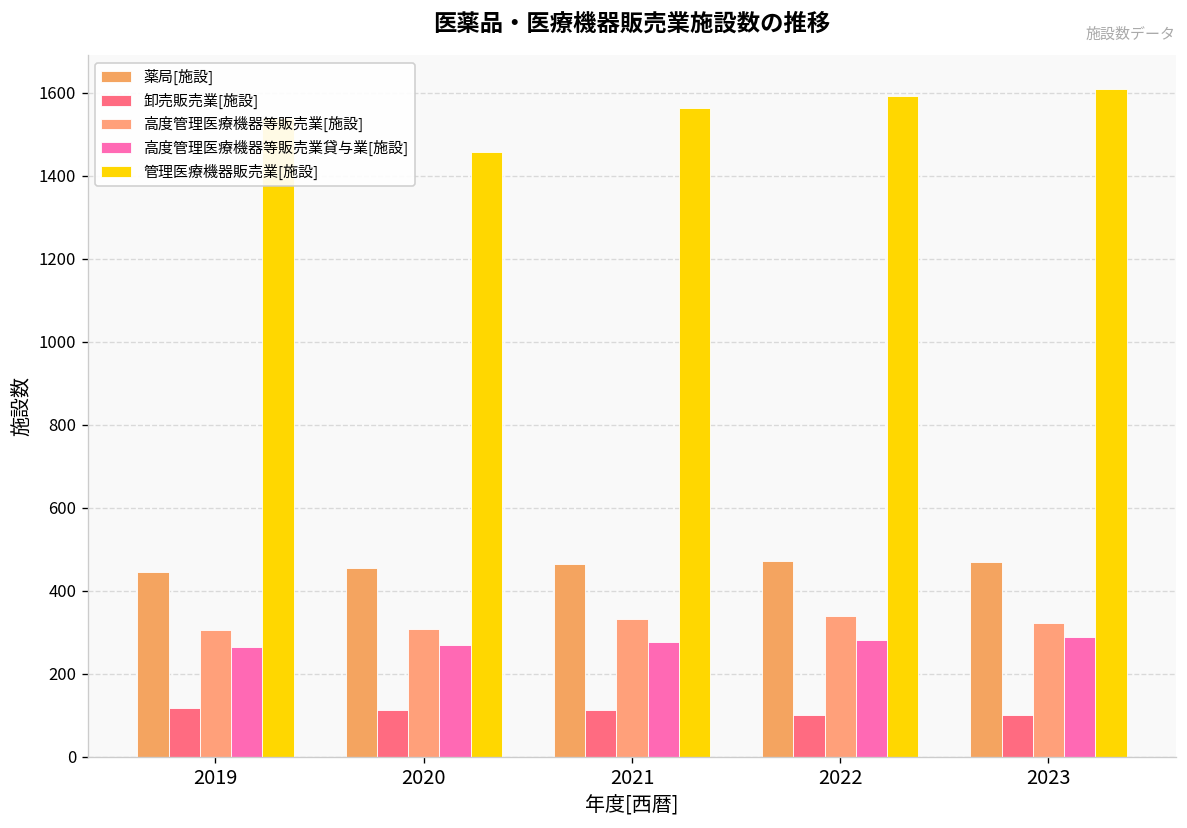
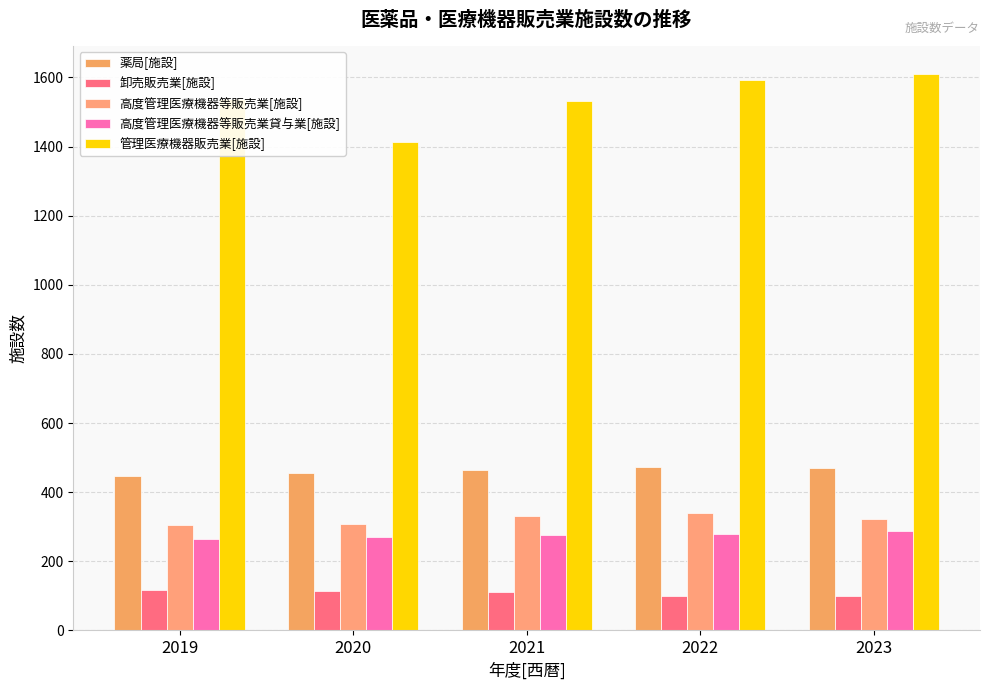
  {
    "管理医療機器販売業[施設]": {
-     "2020": 1460,
-     "2021": 1560,
+     "2020": 1410,
+     "2021": 1530,
      "2022": 1590,
      "2023": 1610
    }
  }
